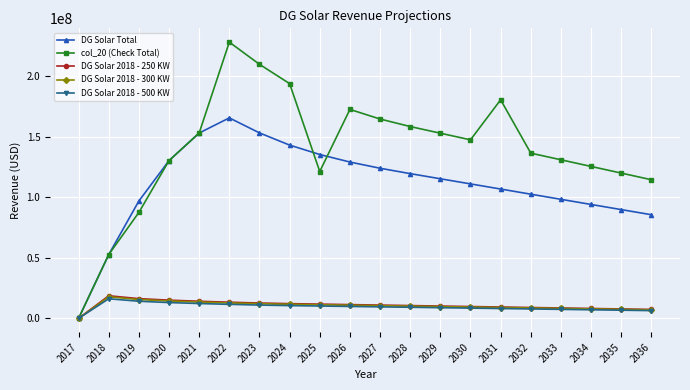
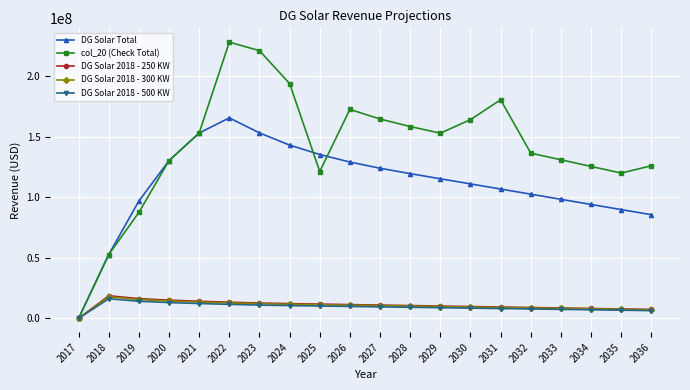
  {
    "col_20 (Check Total)": {
      "2019": 87000000,
      "2022": 228000000,
-     "2023": 210000000,
+     "2023": 221000000,
      "2024": 194000000,
      "2025": 121000000,
      "2026": 172000000,
      "2027": 165000000,
      "2028": 158000000,
      "2029": 153000000,
-     "2030": 147000000,
+     "2030": 164000000,
      "2031": 180000000,
      "2032": 136000000,
      "2033": 131000000,
      "2034": 125000000,
      "2035": 120000000,
-     "2036": 114000000
+     "2036": 126000000
    }
  }
